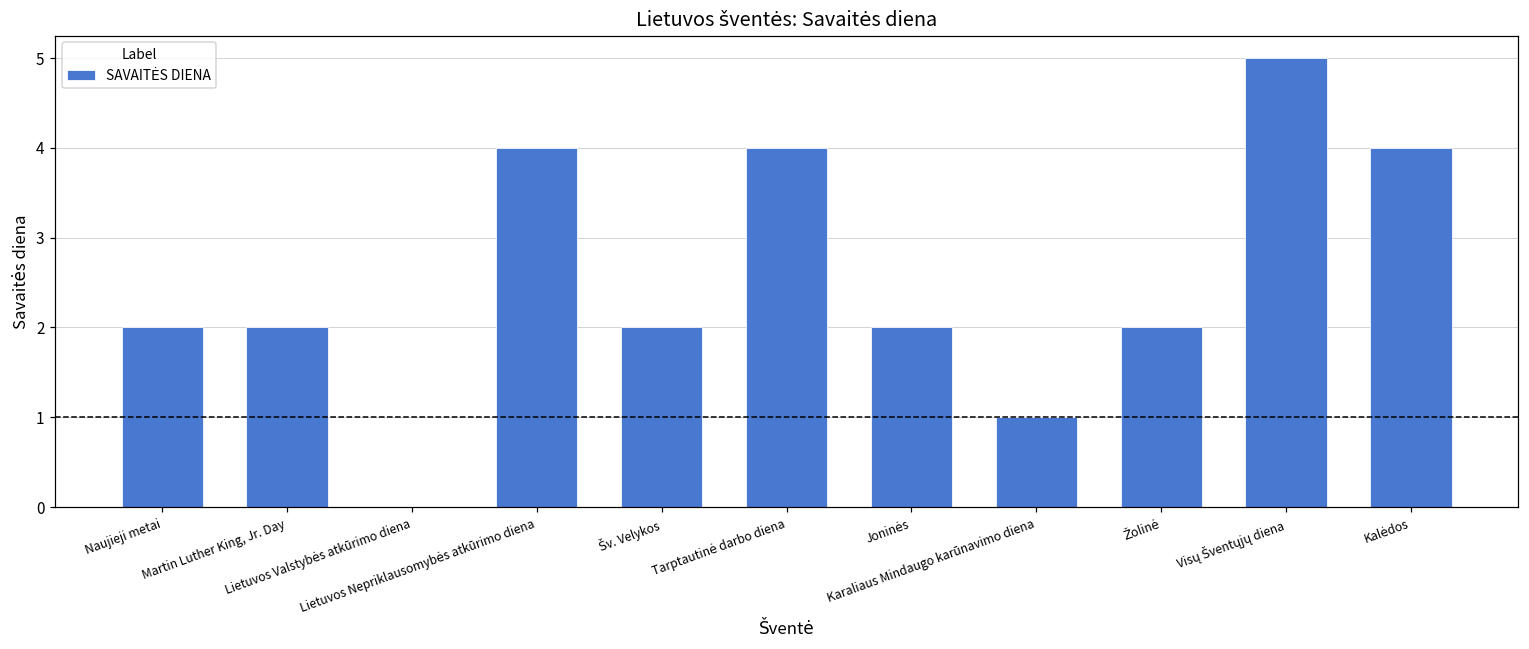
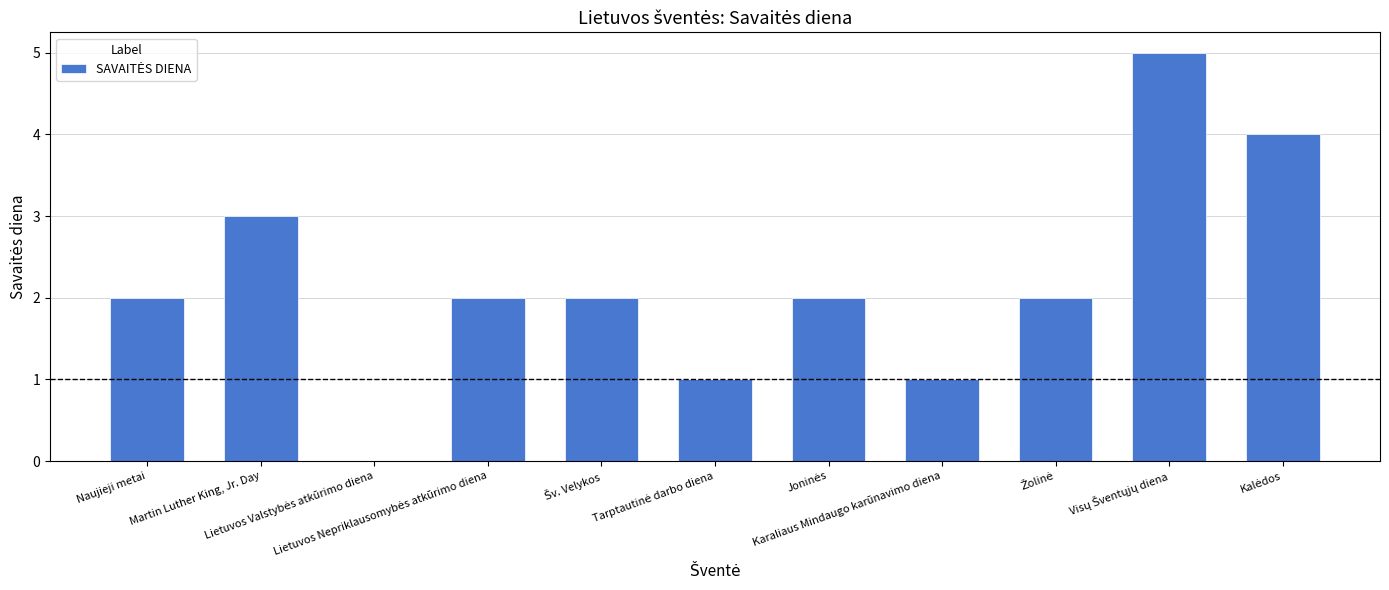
  {
    "Naujieji metai": 2,
-   "Martin Luther King, Jr. Day": 2,
+   "Martin Luther King, Jr. Day": 3,
    "Lietuvos Valstybės atkūrimo diena": 0,
-   "Lietuvos Nepriklausomybės atkūrimo diena": 4,
+   "Lietuvos Nepriklausomybės atkūrimo diena": 2,
    "Šv. Velykos": 2,
-   "Tarptautinė darbo diena": 4,
+   "Tarptautinė darbo diena": 1,
    "Joninės": 2,
    "Karaliaus Mindaugo karūnavimo diena": 1,
    "Žolinė": 2,
    "Visų Šventųjų diena": 5,
    "Kalėdos": 4
  }
